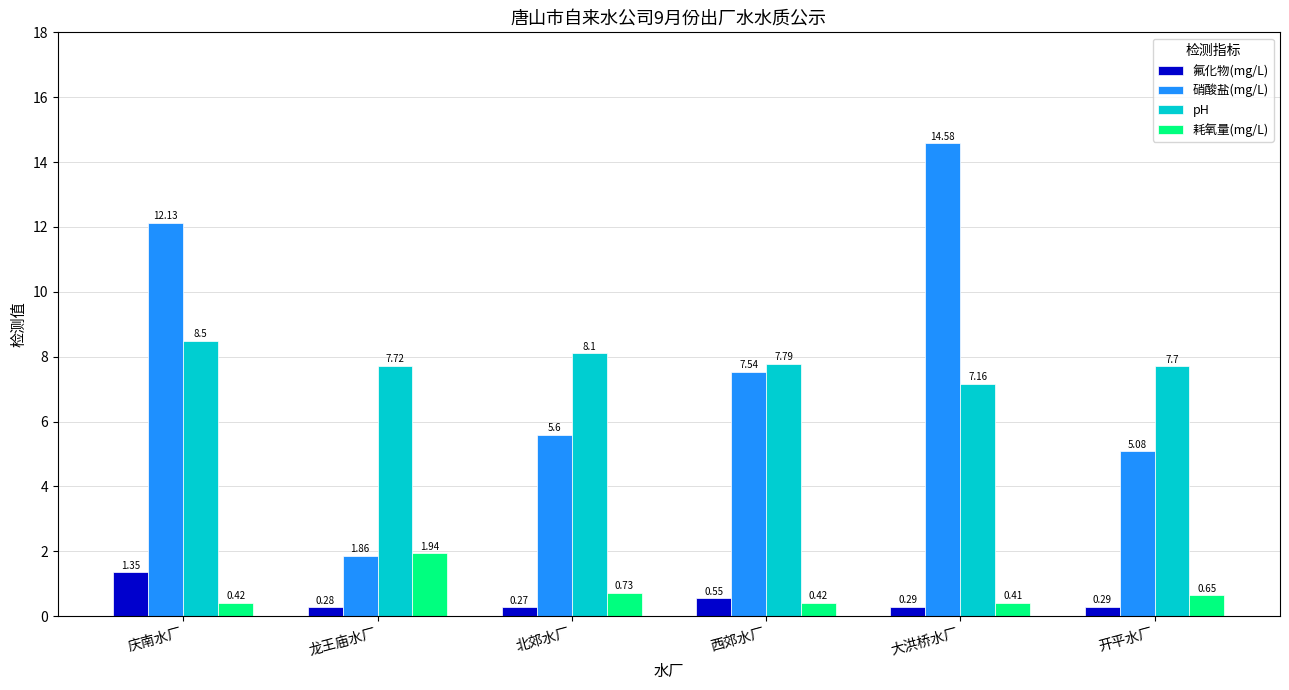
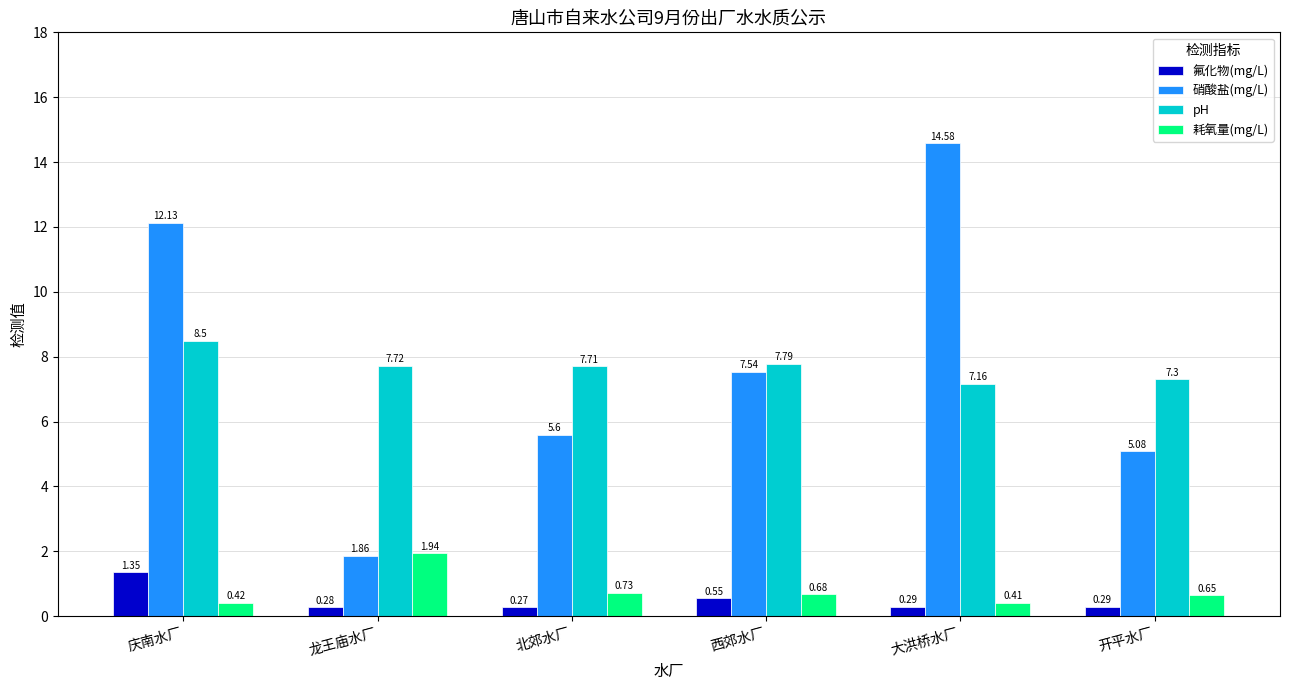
  {
    "氟化物(mg/L)": {
      "庆南水厂": 1.35,
      "龙王庙水厂": 0.28,
      "北郊水厂": 0.27,
      "西郊水厂": 0.55,
      "大洪桥水厂": 0.29,
      "开平水厂": 0.29
    },
    "硝酸盐(mg/L)": {
      "庆南水厂": 12.13,
      "龙王庙水厂": 1.86,
      "北郊水厂": 5.6,
      "西郊水厂": 7.54,
      "大洪桥水厂": 14.58,
      "开平水厂": 5.08
    },
    "pH": {
      "庆南水厂": 8.5,
      "龙王庙水厂": 7.72,
-     "北郊水厂": 8.1,
+     "北郊水厂": 7.71,
      "西郊水厂": 7.79,
      "大洪桥水厂": 7.16,
-     "开平水厂": 7.7
+     "开平水厂": 7.3
    },
    "耗氧量(mg/L)": {
      "庆南水厂": 0.42,
      "龙王庙水厂": 1.94,
      "北郊水厂": 0.73,
-     "西郊水厂": 0.42,
+     "西郊水厂": 0.68,
      "大洪桥水厂": 0.41,
      "开平水厂": 0.65
    }
  }
